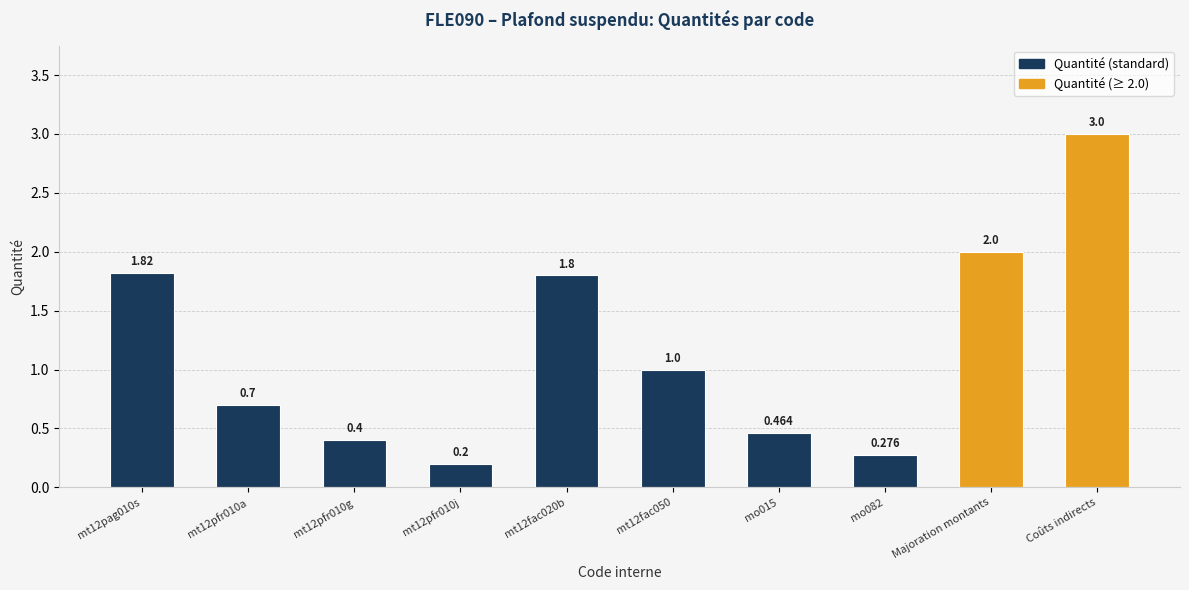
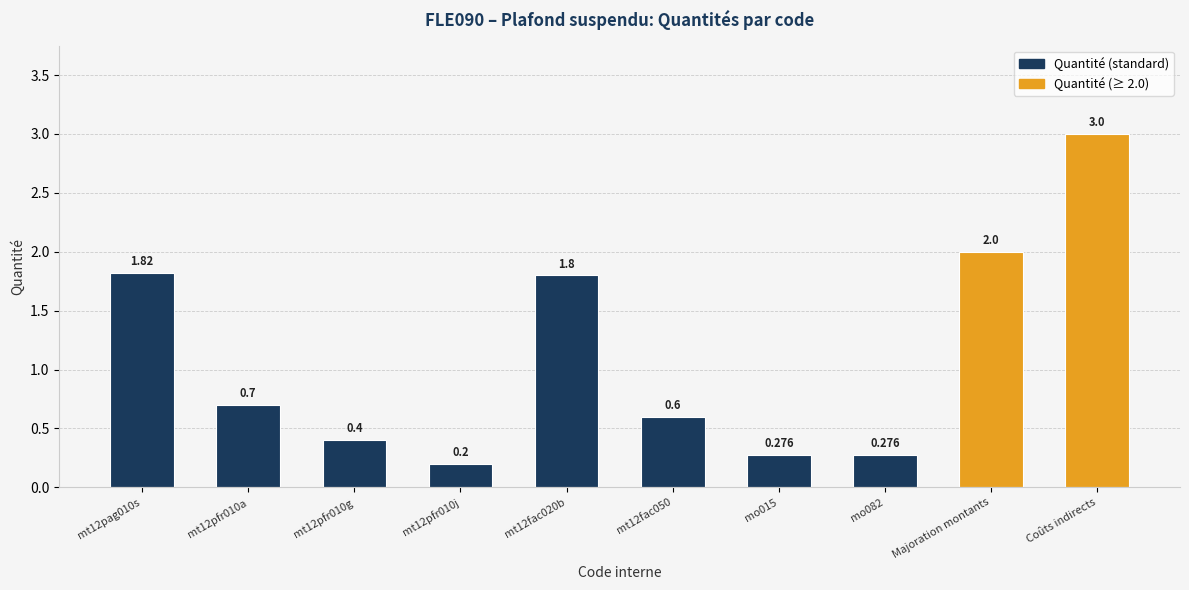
  {
    "mt12pag010s": 1.82,
    "mt12pfr010a": 0.7,
    "mt12pfr010g": 0.4,
    "mt12pfr010j": 0.2,
    "mt12fac020b": 1.8,
-   "mt12fac050": 1.0,
-   "mo015": 0.464,
+   "mt12fac050": 0.6,
+   "mo015": 0.276,
    "mo082": 0.276,
    "Majoration montants": 2.0,
    "Coûts indirects": 3.0
  }
